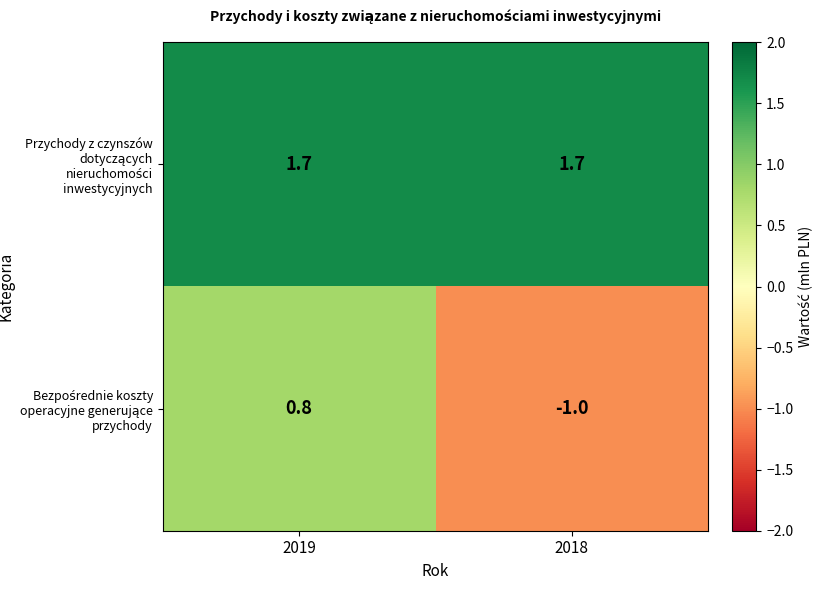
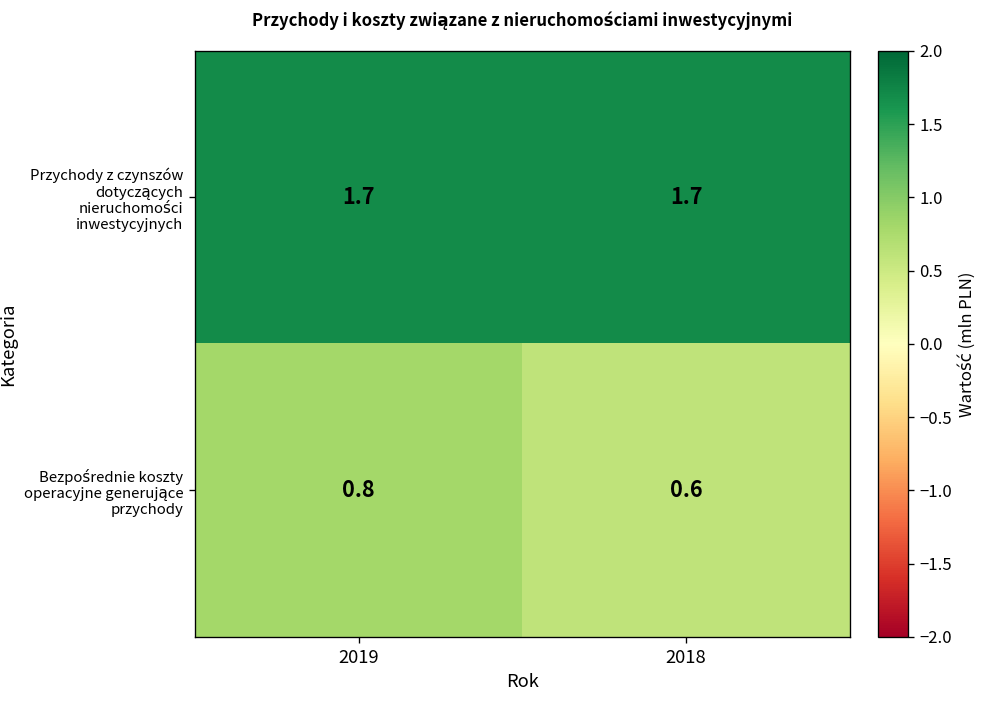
  {
    "Przychody z czynszów dotyczących nieruchomości inwestycyjnych": {
      "2019": 1.7,
      "2018": 1.7
    },
    "Bezpośrednie koszty operacyjne generujące przychody": {
      "2019": 0.8,
-     "2018": -1.0
+     "2018": 0.6
    }
  }
